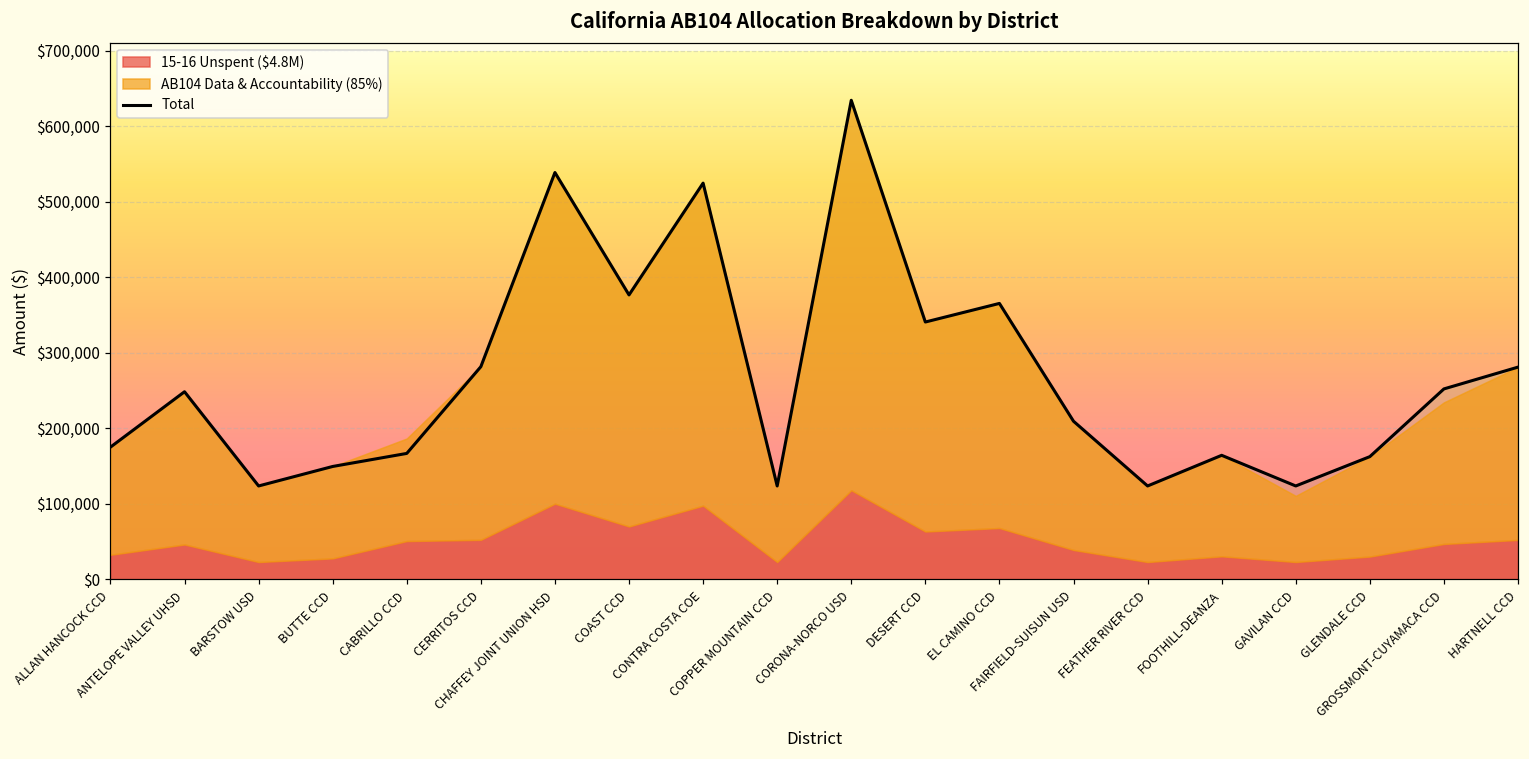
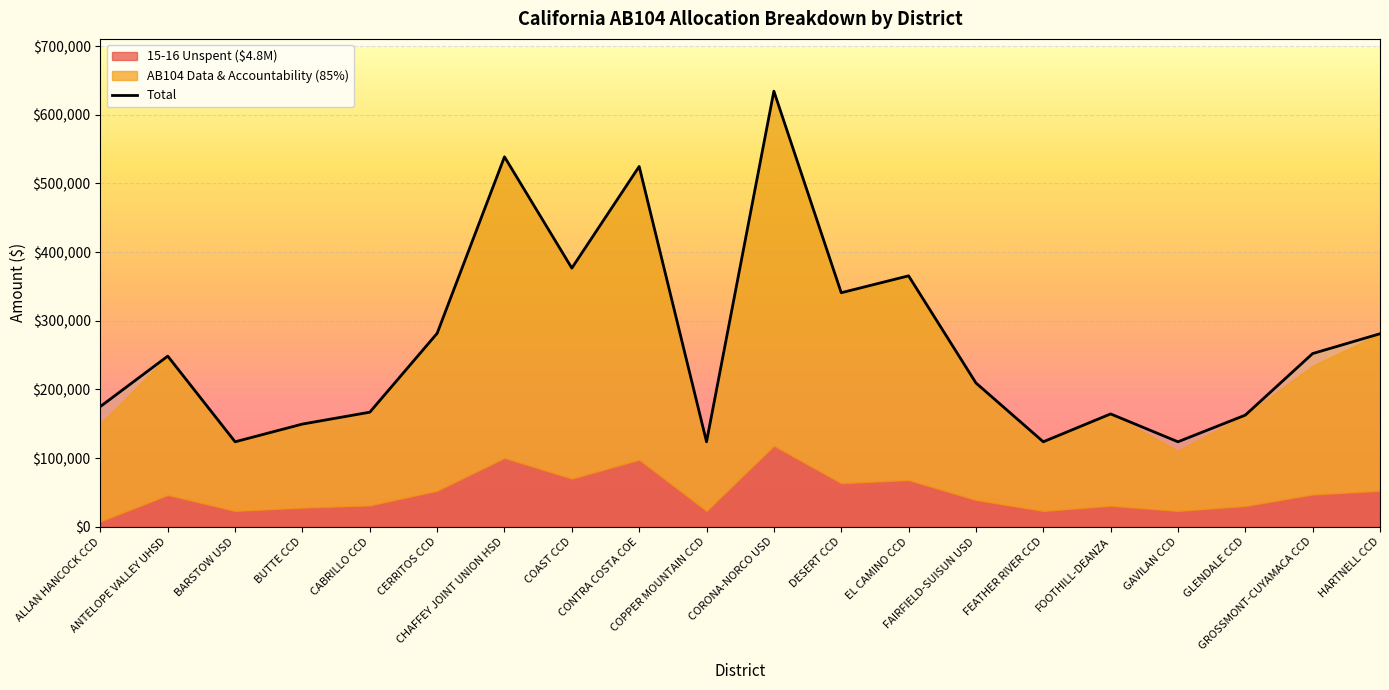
  {
    "15-16 Unspent ($4.8M)": {
-     "ALLAN HANCOCK CCD": "$30,000",
+     "ALLAN HANCOCK CCD": "$10,000",
      "ANTELOPE VALLEY UHSD": "$50,000",
      "BARSTOW USD": "$20,000",
      "BUTTE CCD": "$30,000",
-     "CABRILLO CCD": "$50,000",
+     "CABRILLO CCD": "$30,000",
      "CERRITOS CCD": "$50,000",
      "CHAFFEY JOINT UNION HSD": "$100,000",
      "COAST CCD": "$70,000",
      "CONTRA COSTA COE": "$100,000",
      "COPPER MOUNTAIN CCD": "$20,000",
      "CORONA-NORCO USD": "$120,000",
      "DESERT CCD": "$60,000",
      "EL CAMINO CCD": "$70,000",
      "FAIRFIELD-SUISUN USD": "$40,000",
      "FEATHER RIVER CCD": "$20,000",
      "FOOTHILL-DEANZA": "$30,000",
      "GAVILAN CCD": "$20,000",
      "GLENDALE CCD": "$30,000",
      "GROSSMONT-CUYAMACA CCD": "$50,000",
      "HARTNELL CCD": "$50,000"
    },
    "AB104 Data & Accountability (85%)": {
      "GAVILAN CCD": "$90,000",
      "GROSSMONT-CUYAMACA CCD": "$190,000"
    },
    "Total": {
      "GAVILAN CCD": "$120,000",
      "GROSSMONT-CUYAMACA CCD": "$250,000"
    }
  }
